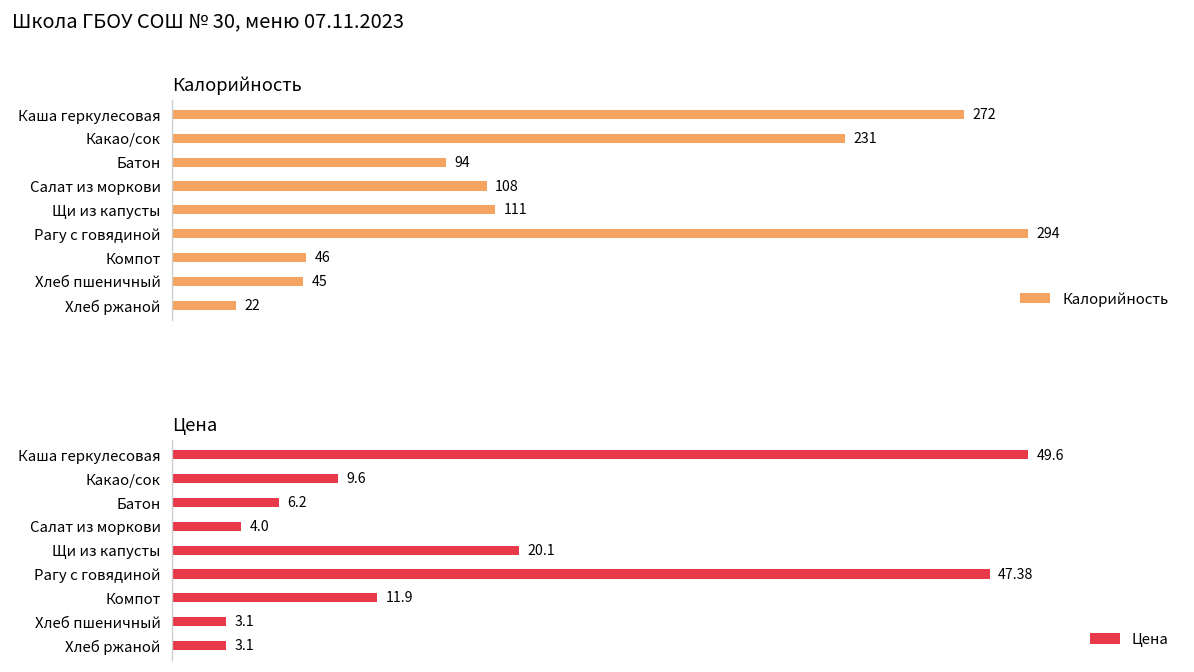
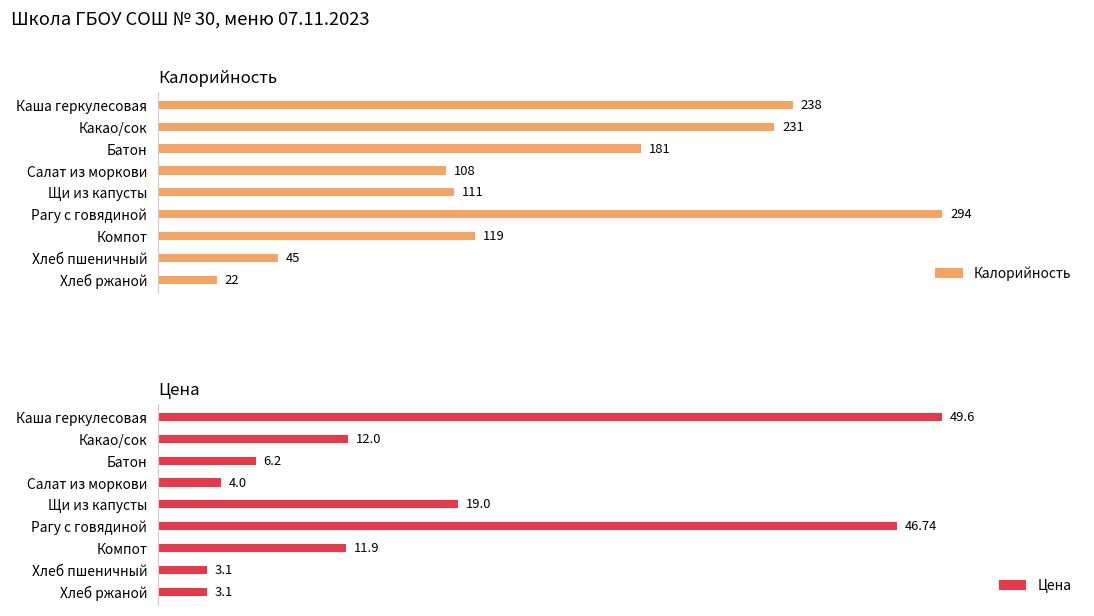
  {
    "Калорийность": {
-     "Каша геркулесовая": 272,
+     "Каша геркулесовая": 238,
      "Какао/сок": 231,
-     "Батон": 94,
+     "Батон": 181,
      "Салат из моркови": 108,
      "Щи из капусты": 111,
      "Рагу с говядиной": 294,
-     "Компот": 46,
+     "Компот": 119,
      "Хлеб пшеничный": 45,
      "Хлеб ржаной": 22
    },
    "Цена": {
      "Каша геркулесовая": 49.6,
-     "Какао/сок": 9.6,
+     "Какао/сок": 12.0,
      "Батон": 6.2,
      "Салат из моркови": 4.0,
-     "Щи из капусты": 20.1,
-     "Рагу с говядиной": 47.38,
+     "Щи из капусты": 19.0,
+     "Рагу с говядиной": 46.74,
      "Компот": 11.9,
      "Хлеб пшеничный": 3.1,
      "Хлеб ржаной": 3.1
    }
  }
